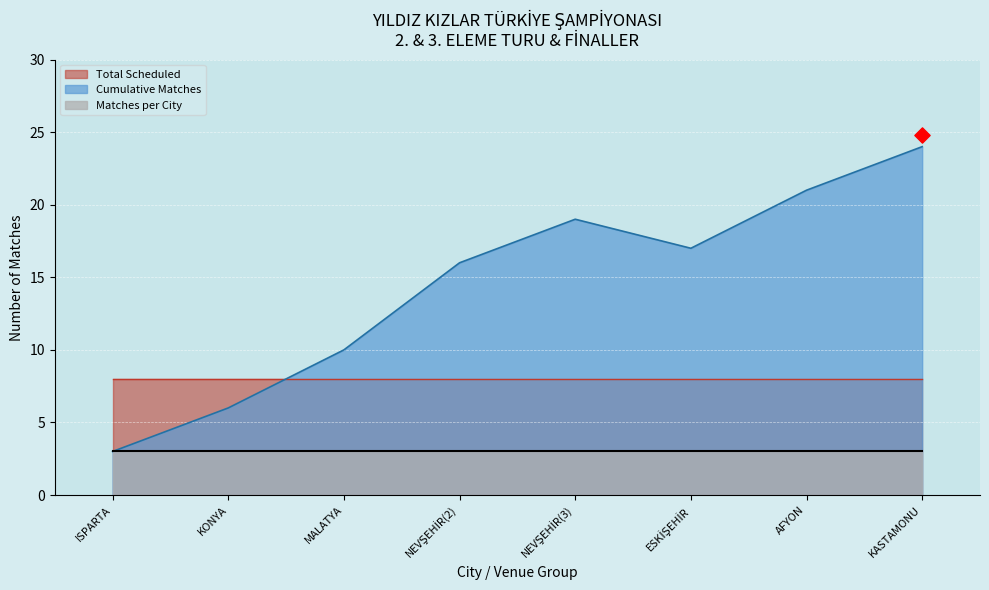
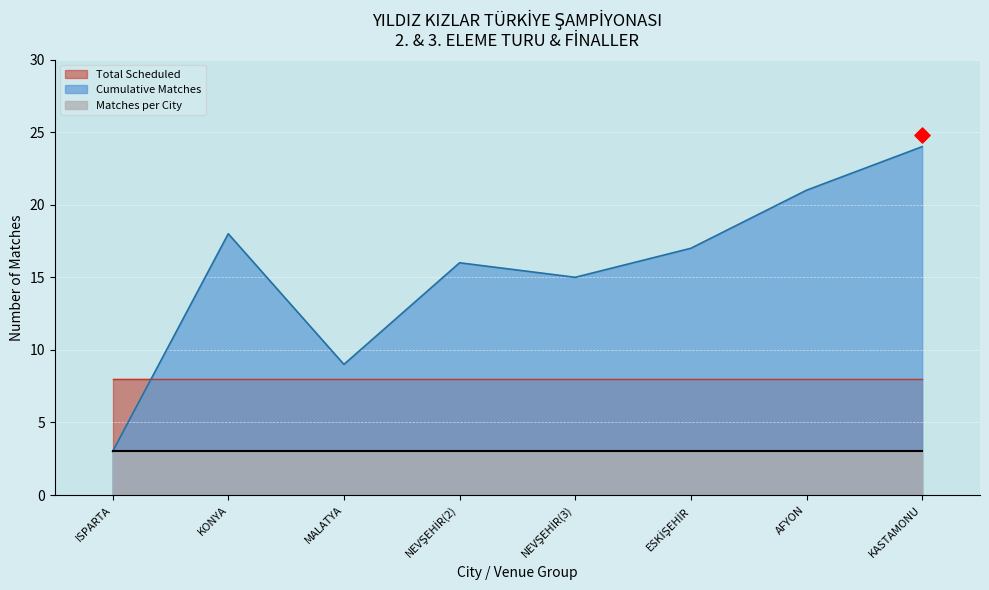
  {
    "Total Scheduled": {
      "ISPARTA": 8,
      "KONYA": 8,
      "MALATYA": 8,
      "NEVŞEHİR(2)": 8,
      "NEVŞEHİR(3)": 8,
      "ESKİŞEHİR": 8,
      "AFYON": 8,
      "KASTAMONU": 8
    },
    "Cumulative Matches": {
-     "KONYA": 6,
-     "MALATYA": 10,
+     "KONYA": 18,
+     "MALATYA": 9,
      "NEVŞEHİR(2)": 16,
-     "NEVŞEHİR(3)": 19,
+     "NEVŞEHİR(3)": 15,
      "ESKİŞEHİR": 17,
      "AFYON": 21,
      "KASTAMONU": 24
    },
    "Matches per City": {
      "KONYA": 3,
      "MALATYA": 3,
      "NEVŞEHİR(2)": 3,
      "NEVŞEHİR(3)": 3,
      "ESKİŞEHİR": 3,
      "AFYON": 3,
      "KASTAMONU": 3
    }
  }
